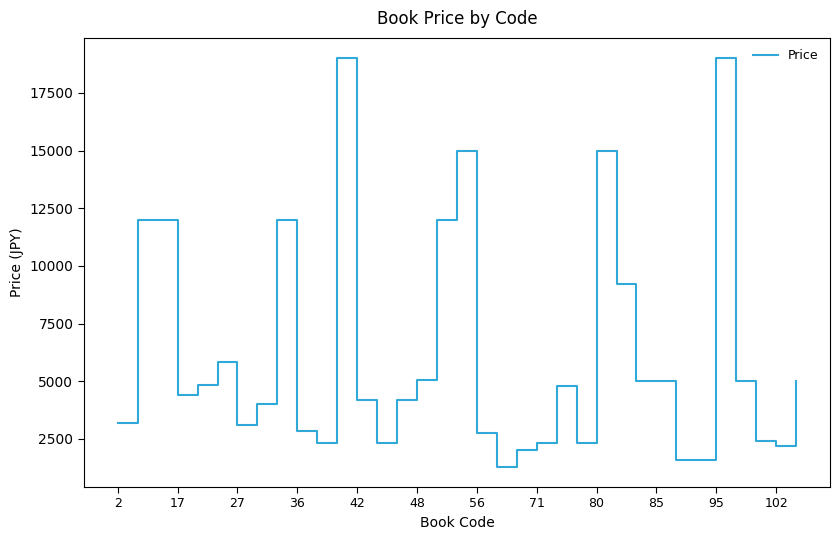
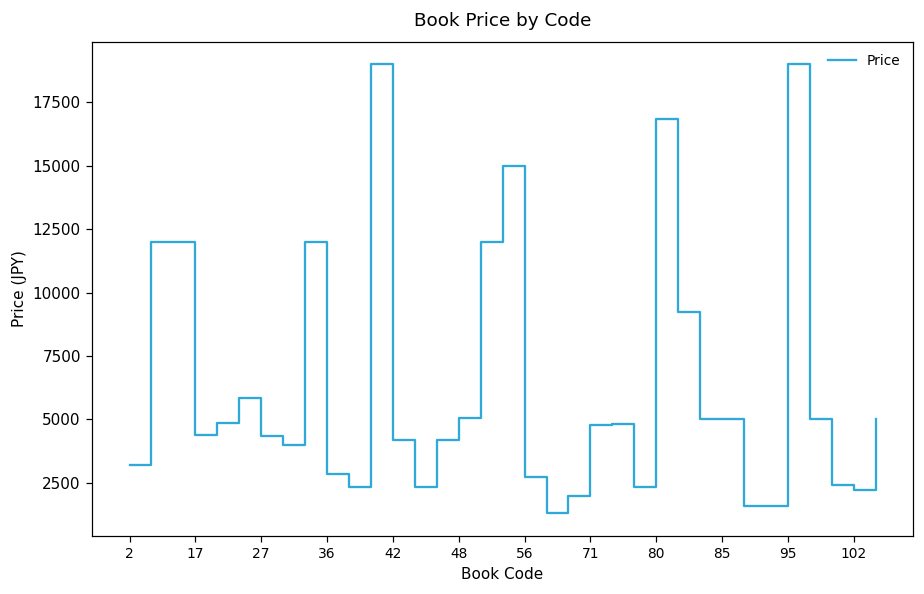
  {
-   "27": 3100,
+   "27": 4400,
    "36": 2800,
    "42": 4200,
    "48": 5000,
    "56": 2700,
-   "71": 2300,
-   "80": 15000,
+   "71": 4800,
+   "80": 16900,
    "85": 5000,
    "95": 19000,
    "102": 2200
  }
